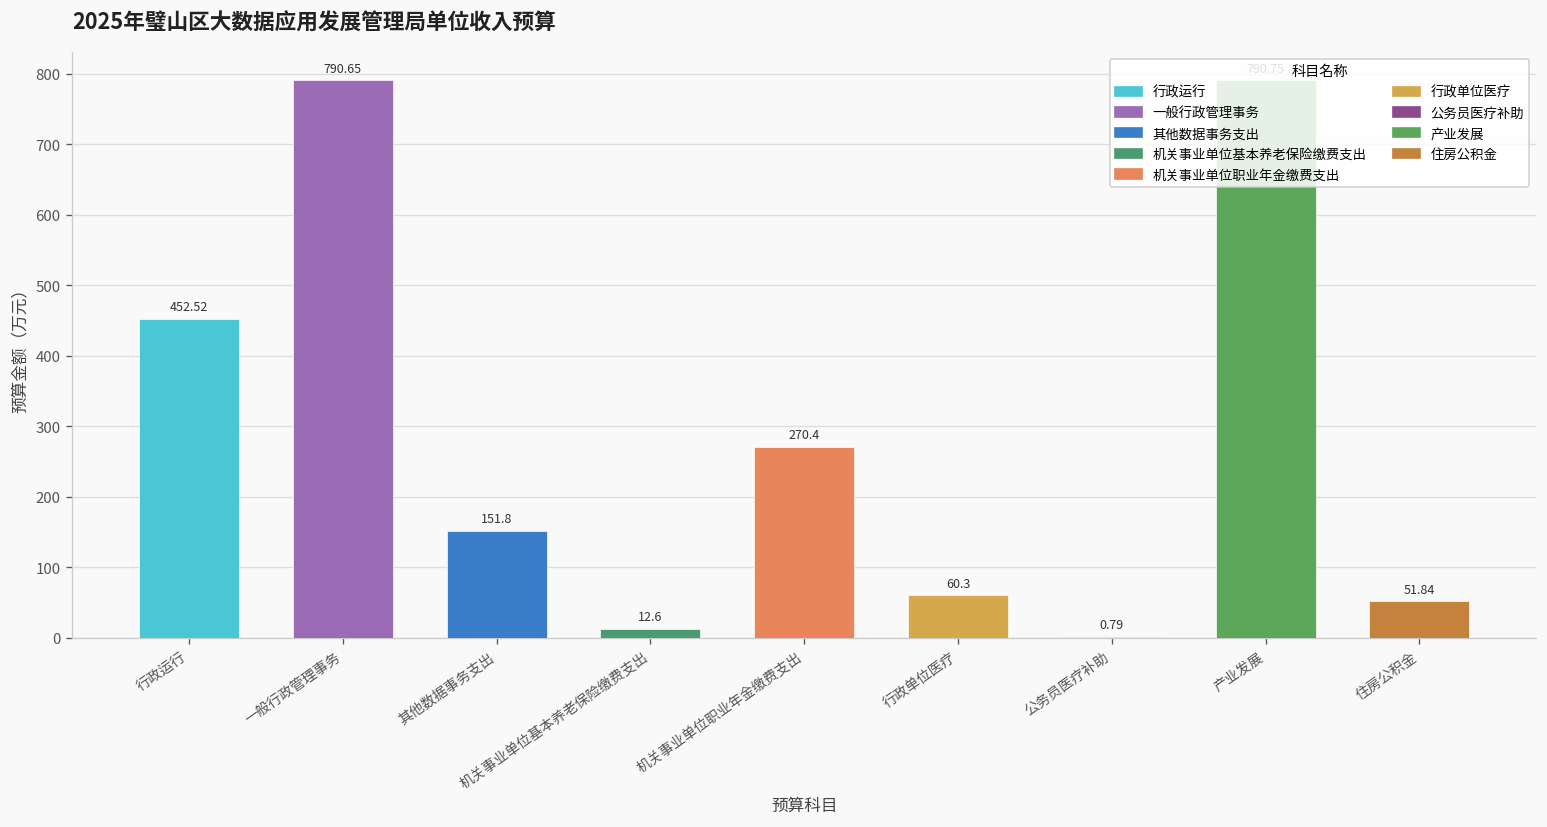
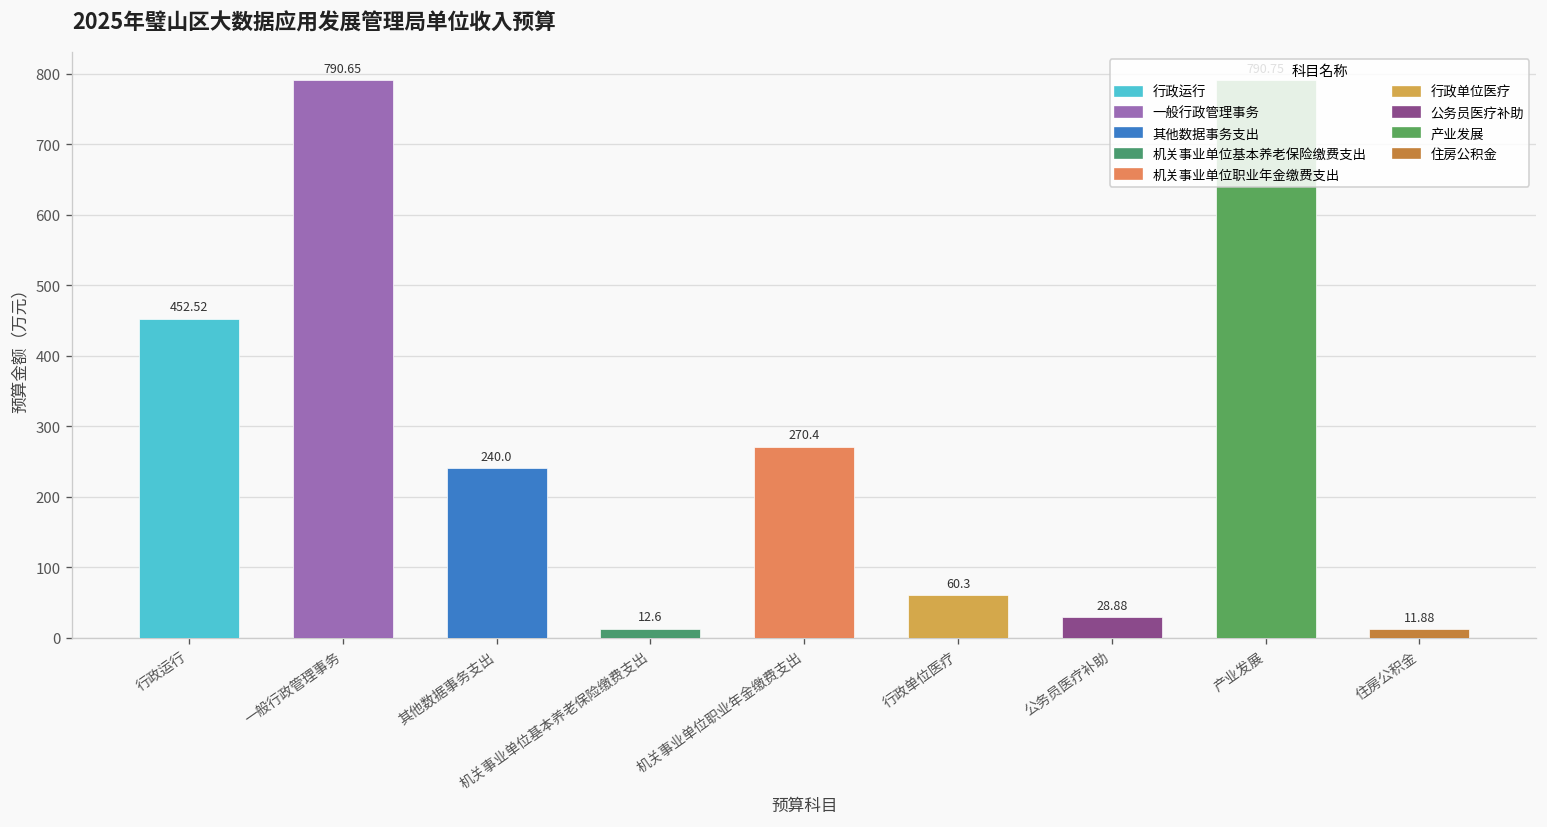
  {
    "行政运行": 452.52,
    "一般行政管理事务": 790.65,
-   "其他数据事务支出": 151.8,
+   "其他数据事务支出": 240.0,
    "机关事业单位基本养老保险缴费支出": 12.6,
    "机关事业单位职业年金缴费支出": 270.4,
    "行政单位医疗": 60.3,
-   "公务员医疗补助": 0.79,
-   "住房公积金": 51.84
+   "公务员医疗补助": 28.88,
+   "住房公积金": 11.88
  }
